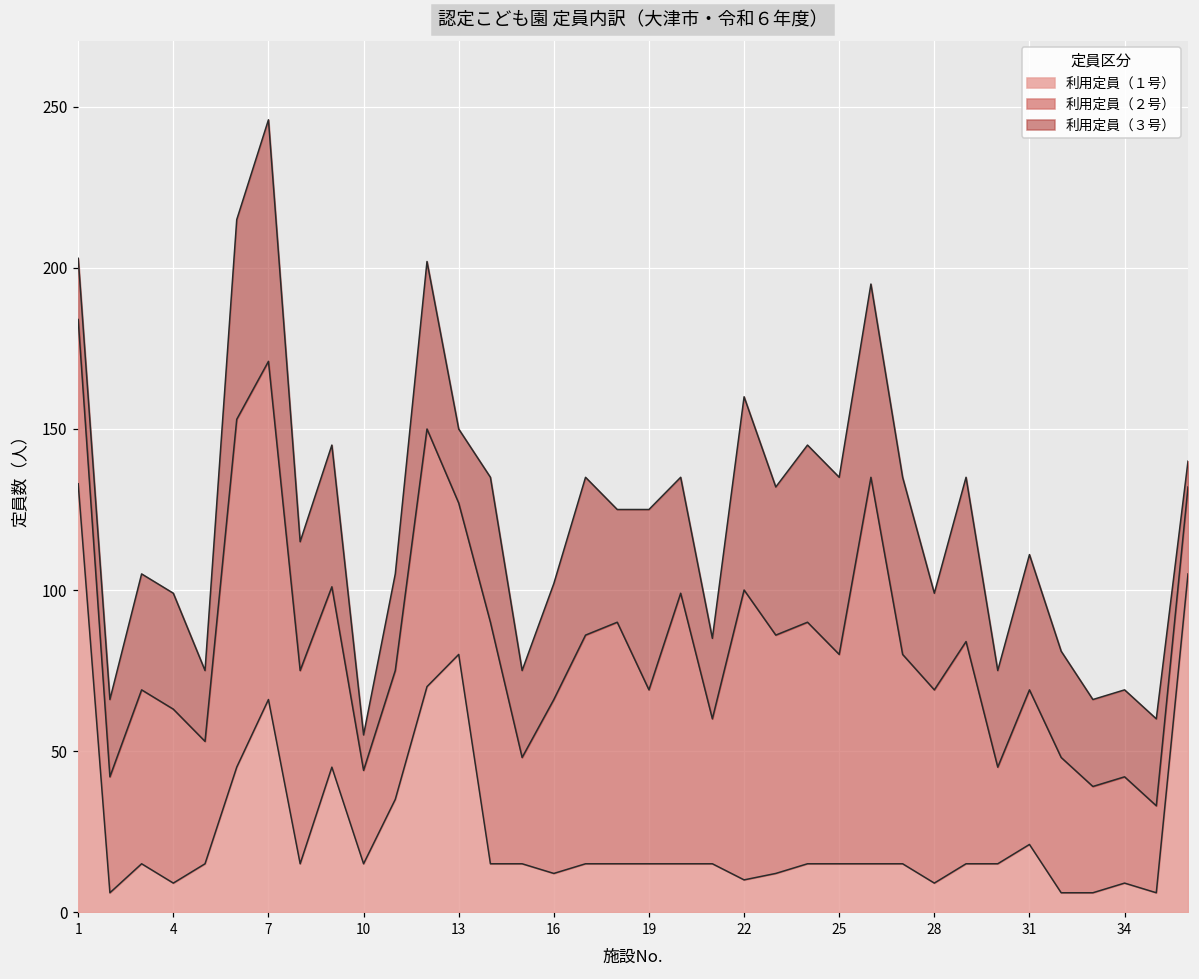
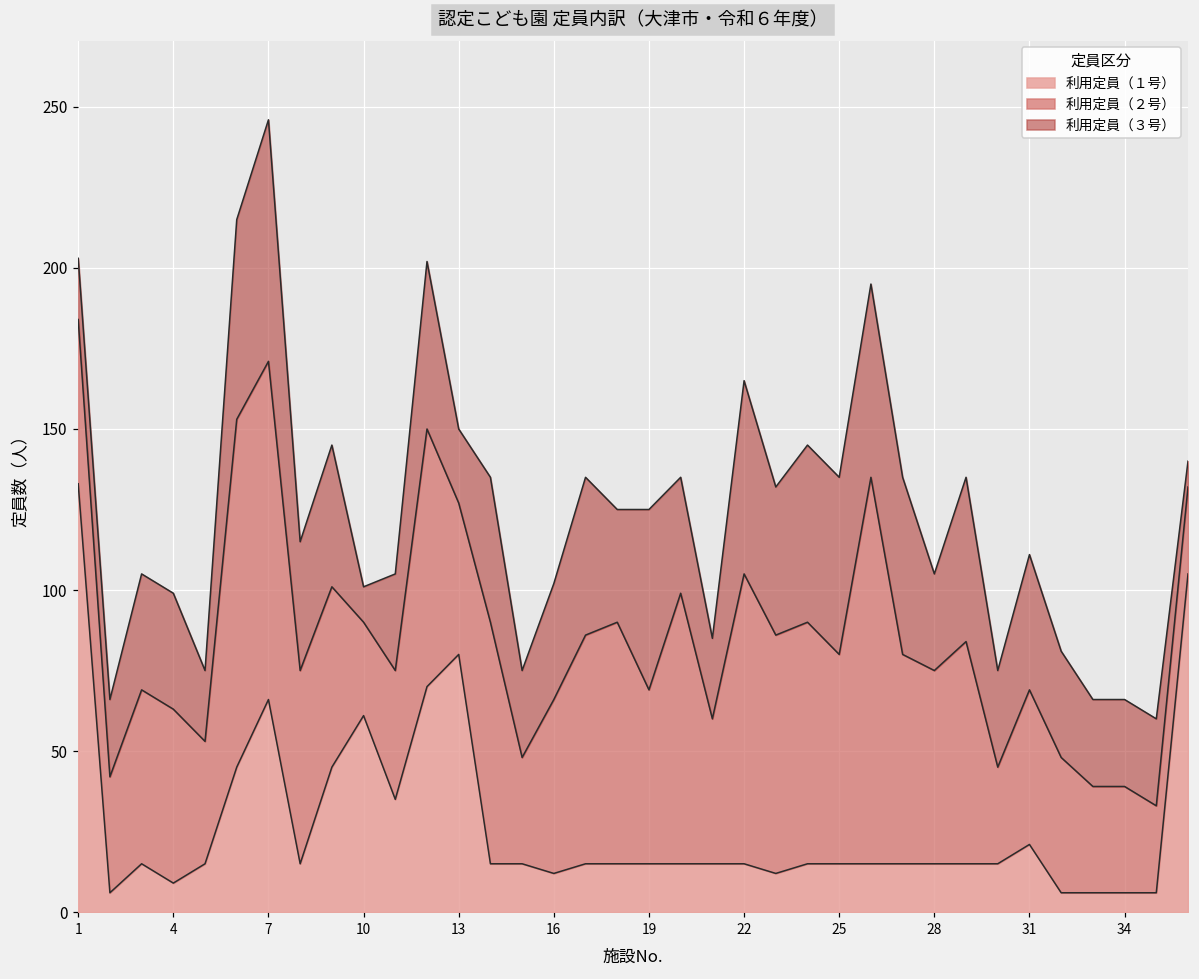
  {
    "利用定員（１号）": {
      "1": 133,
      "4": 9,
      "7": 66,
-     "10": 15,
+     "10": 61,
      "13": 80,
      "16": 12,
      "19": 15,
-     "22": 10,
+     "22": 15,
      "25": 15,
-     "28": 9,
+     "28": 15,
      "31": 21,
-     "34": 9
+     "34": 6
    }
  }
